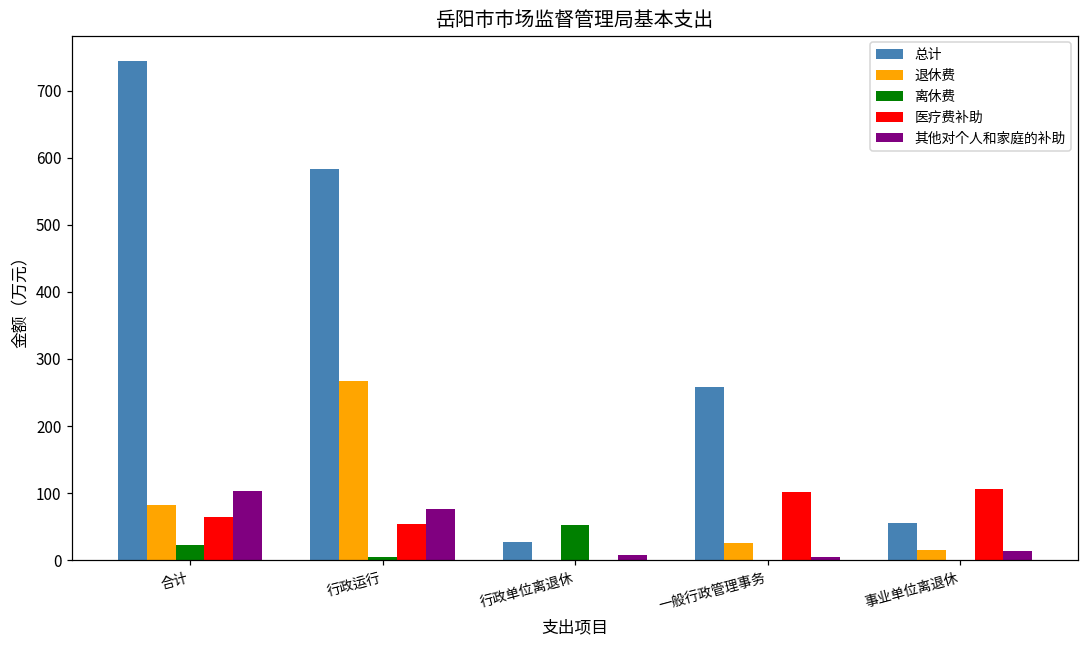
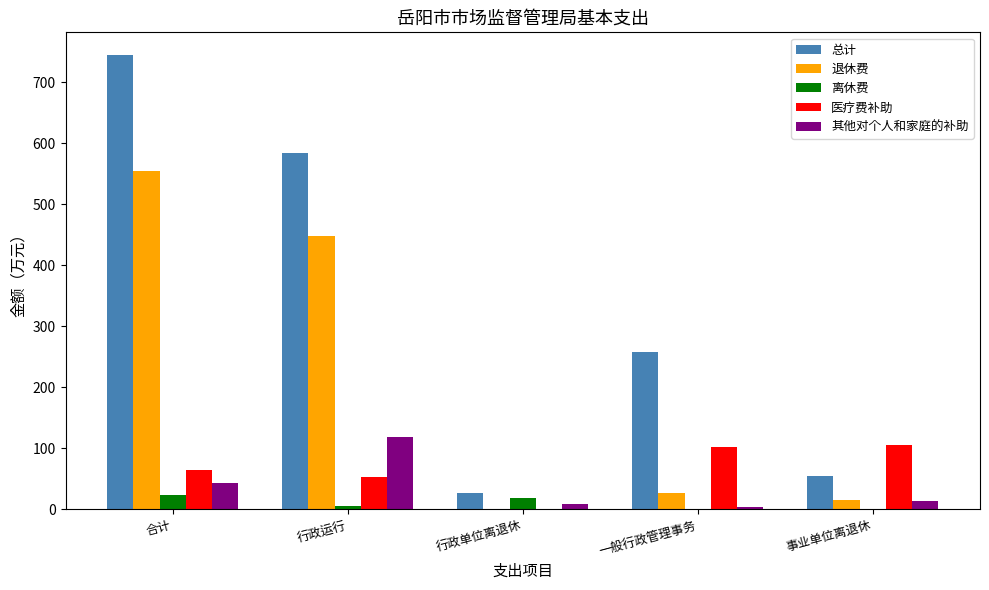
  {
    "总计": {
      "合计": 740,
      "行政运行": 580,
      "行政单位离退休": 30,
      "一般行政管理事务": 260,
      "事业单位离退休": 50
    },
    "退休费": {
-     "合计": 80,
-     "行政运行": 270,
+     "合计": 550,
+     "行政运行": 450,
      "行政单位离退休": 0,
      "一般行政管理事务": 30,
      "事业单位离退休": 20
    },
    "离休费": {
      "合计": 20,
      "行政运行": 0,
-     "行政单位离退休": 50,
+     "行政单位离退休": 20,
      "一般行政管理事务": 0,
      "事业单位离退休": 0
    },
    "医疗费补助": {
      "合计": 60,
      "行政运行": 50,
      "行政单位离退休": 0,
      "一般行政管理事务": 100,
      "事业单位离退休": 110
    },
    "其他对个人和家庭的补助": {
-     "合计": 100,
-     "行政运行": 80,
+     "合计": 40,
+     "行政运行": 120,
      "行政单位离退休": 10,
      "一般行政管理事务": 0,
      "事业单位离退休": 10
    }
  }
